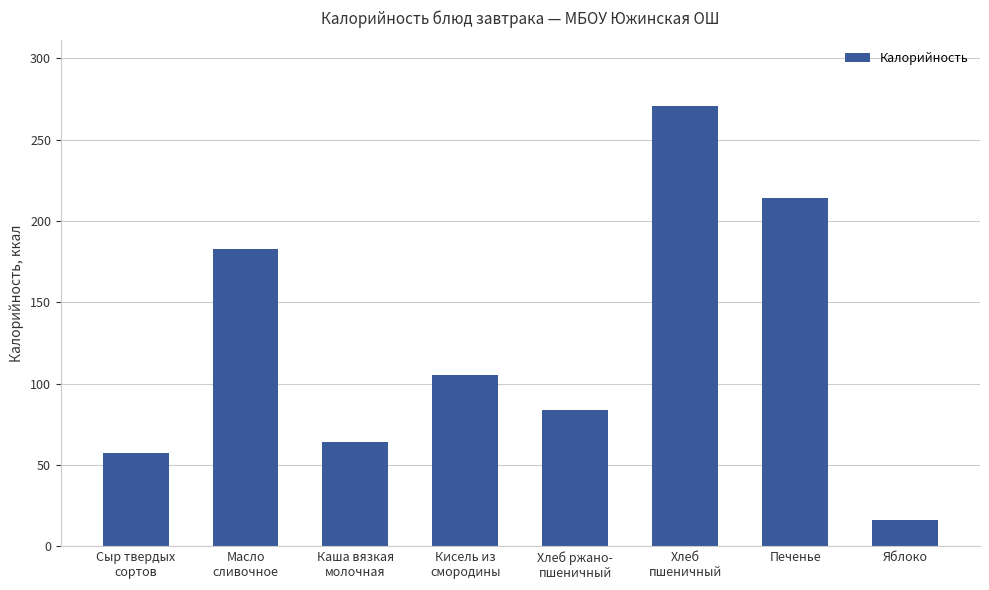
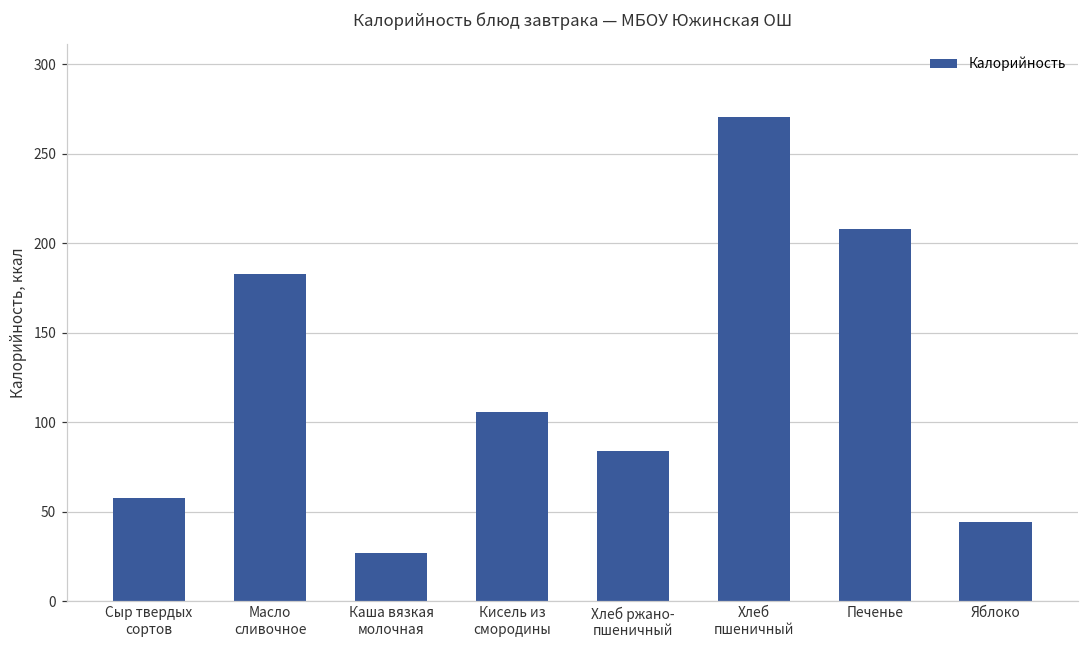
  {
    "Сыр твердых сортов": 58,
    "Масло сливочное": 183,
-   "Каша вязкая молочная": 64,
+   "Каша вязкая молочная": 27,
    "Кисель из смородины": 106,
    "Хлеб ржано- пшеничный": 84,
    "Хлеб пшеничный": 271,
-   "Печенье": 214,
-   "Яблоко": 16
+   "Печенье": 208,
+   "Яблоко": 44
  }
